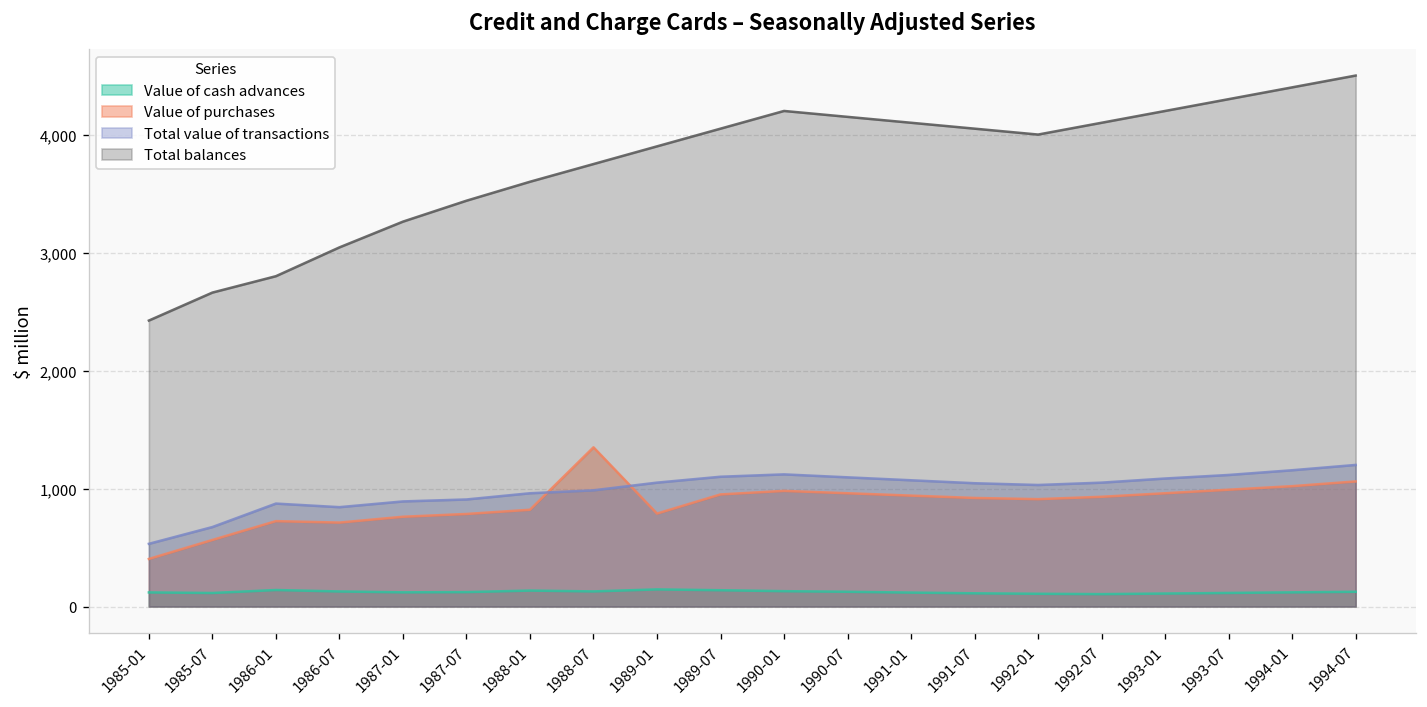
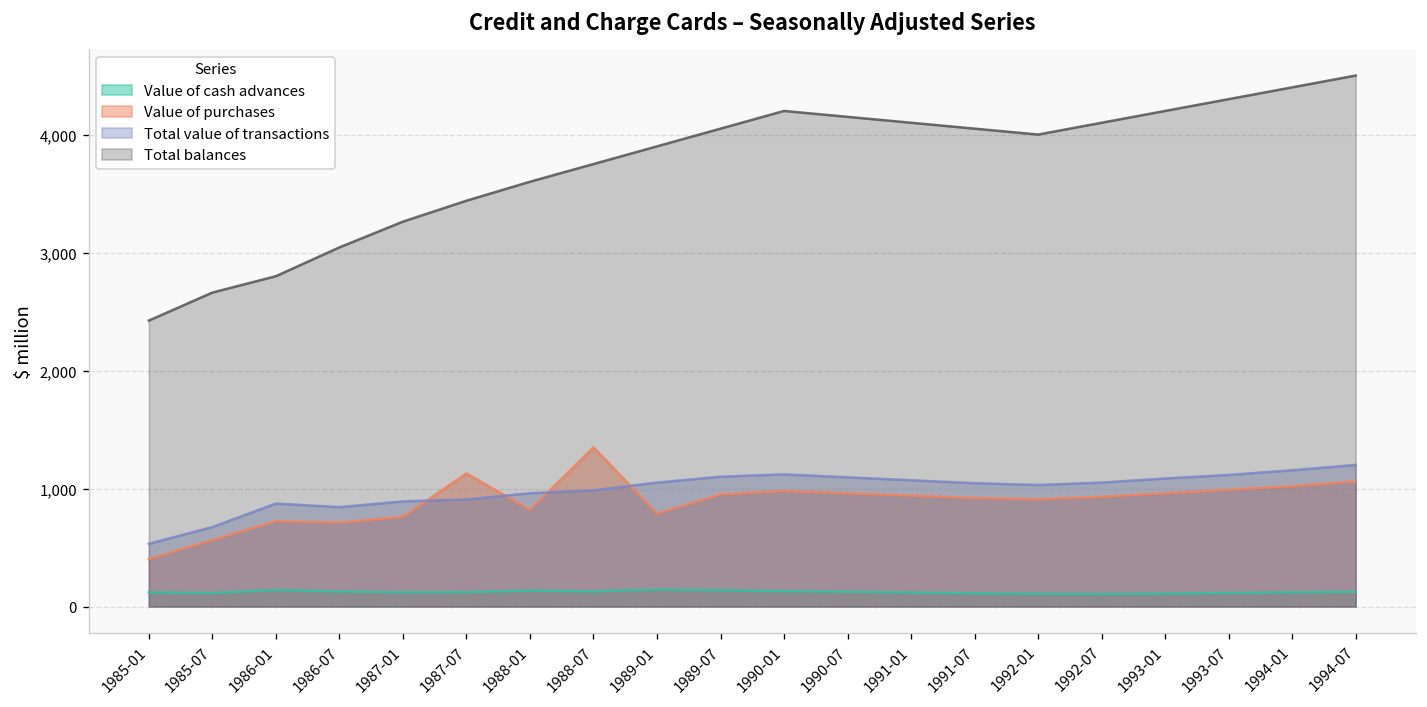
  {
    "Value of cash advances": {
      "1985-01": "100",
      "1985-07": "100",
      "1986-01": "100",
      "1986-07": "100",
      "1987-01": "100",
      "1987-07": "100",
      "1988-01": "100",
      "1988-07": "100",
      "1989-01": "100",
      "1989-07": "100",
      "1990-01": "100",
      "1990-07": "100",
      "1991-01": "100",
      "1991-07": "100",
      "1992-01": "100",
      "1992-07": "100",
      "1993-01": "100",
      "1993-07": "100",
      "1994-01": "100",
      "1994-07": "100"
    },
    "Value of purchases": {
      "1985-01": "400",
      "1985-07": "600",
      "1986-01": "700",
      "1986-07": "700",
      "1987-01": "800",
-     "1987-07": "800",
+     "1987-07": "1,100",
      "1988-01": "800",
      "1988-07": "1,300",
      "1989-01": "800",
      "1989-07": "1,000",
      "1990-01": "1,000",
      "1990-07": "1,000",
      "1991-01": "900",
      "1991-07": "900",
      "1992-01": "900",
      "1992-07": "900",
      "1993-01": "1,000",
      "1993-07": "1,000",
      "1994-01": "1,000",
      "1994-07": "1,100"
    }
  }
